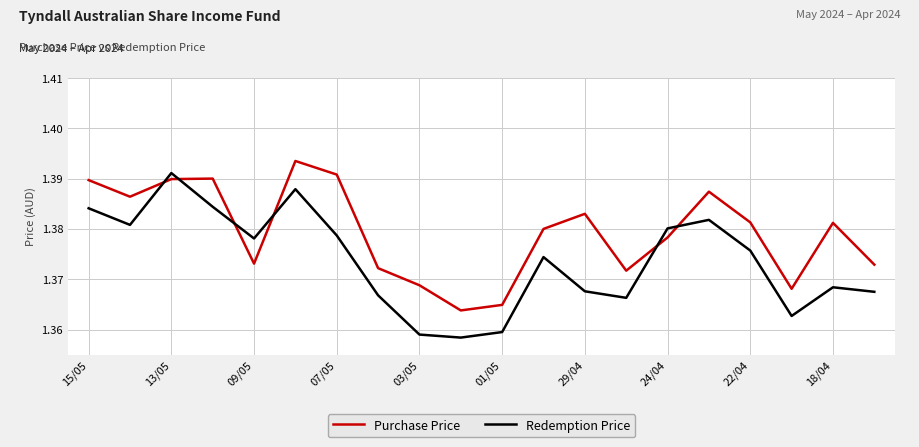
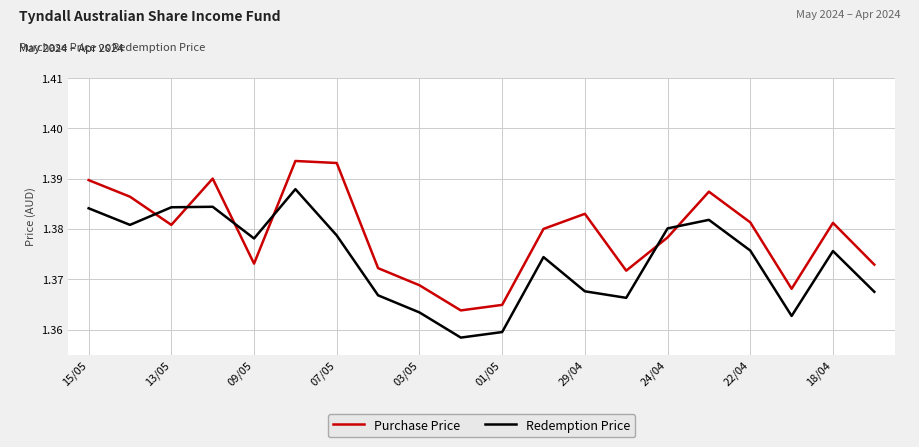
  {
    "Purchase Price": {
      "15/05": 1.390,
-     "13/05": 1.390,
+     "13/05": 1.381,
      "09/05": 1.373,
-     "07/05": 1.391,
+     "07/05": 1.393,
      "03/05": 1.369,
      "01/05": 1.365,
      "29/04": 1.383,
      "24/04": 1.378,
      "22/04": 1.381,
      "18/04": 1.381
    },
    "Redemption Price": {
      "15/05": 1.384,
-     "13/05": 1.391,
+     "13/05": 1.384,
      "09/05": 1.378,
      "07/05": 1.379,
-     "03/05": 1.359,
+     "03/05": 1.363,
      "01/05": 1.360,
      "29/04": 1.368,
      "24/04": 1.380,
      "22/04": 1.376,
-     "18/04": 1.368
+     "18/04": 1.376
    }
  }
